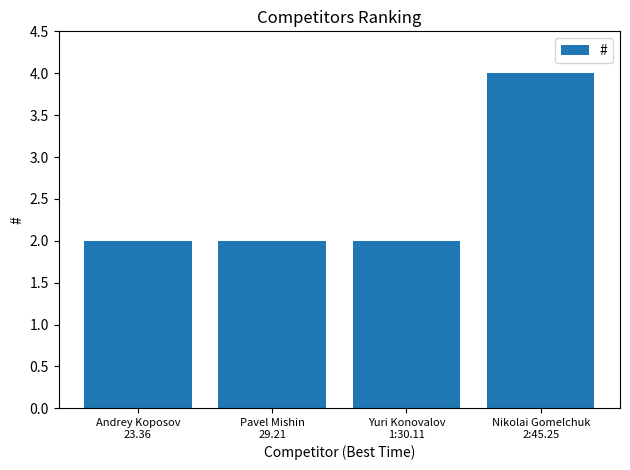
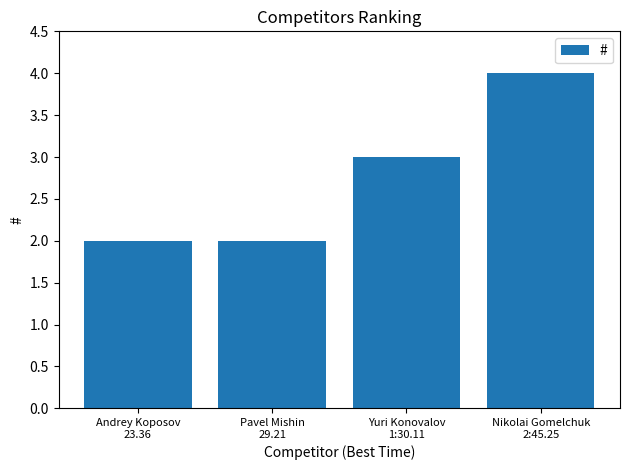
  {
    "Andrey Koposov 23.36": 2,
    "Pavel Mishin 29.21": 2,
-   "Yuri Konovalov 1:30.11": 2,
+   "Yuri Konovalov 1:30.11": 3,
    "Nikolai Gomelchuk 2:45.25": 4
  }
